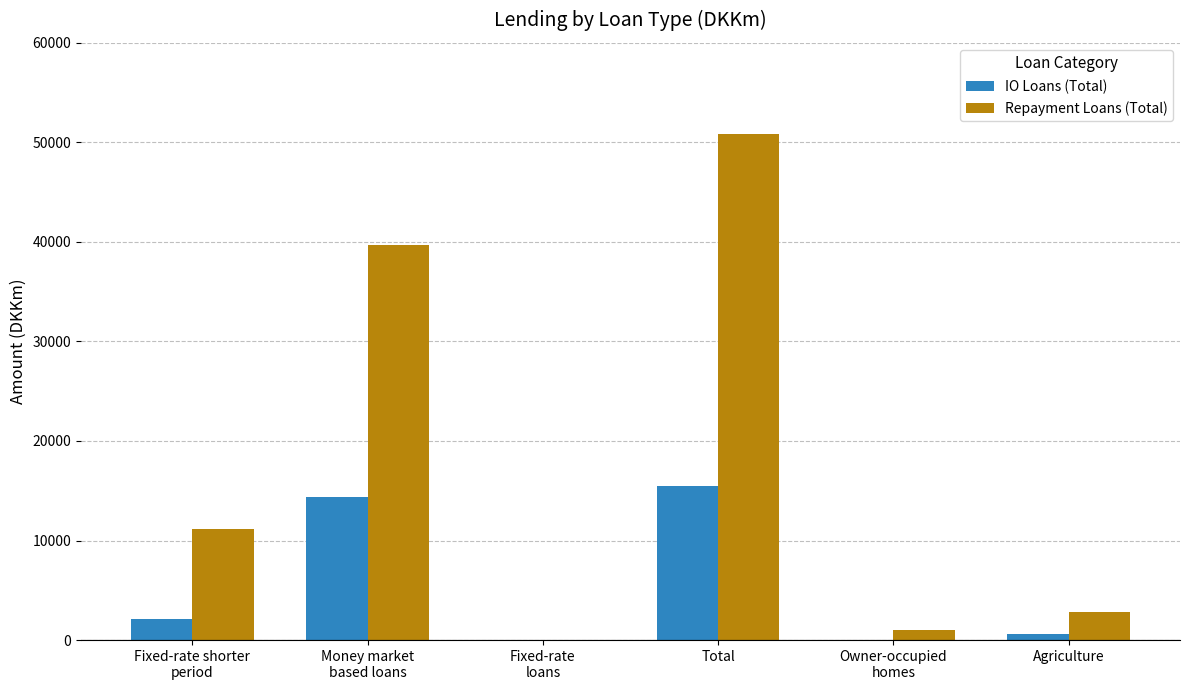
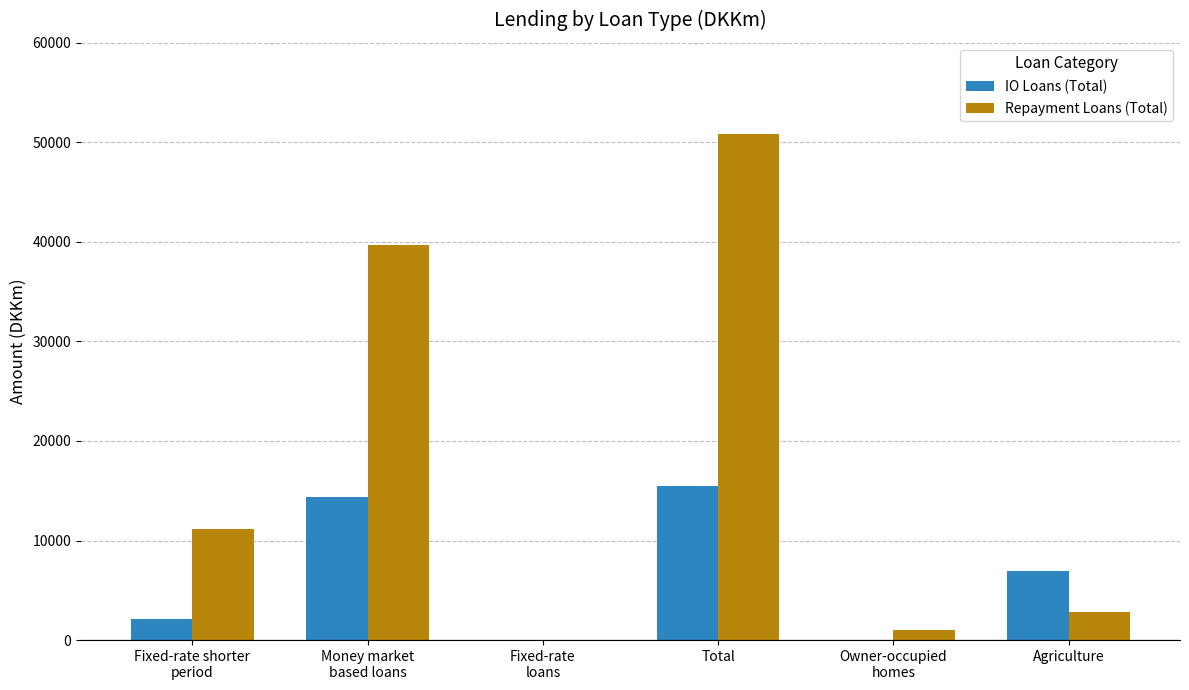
  {
    "IO Loans (Total)": {
      "Fixed-rate shorter period": 2000,
      "Money market based loans": 14000,
      "Fixed-rate loans": 0,
      "Total": 16000,
-     "Agriculture": 1000
+     "Agriculture": 7000
    },
    "Repayment Loans (Total)": {
      "Fixed-rate shorter period": 11000,
      "Money market based loans": 40000,
      "Total": 51000,
      "Owner-occupied homes": 1000,
      "Agriculture": 3000
    }
  }
